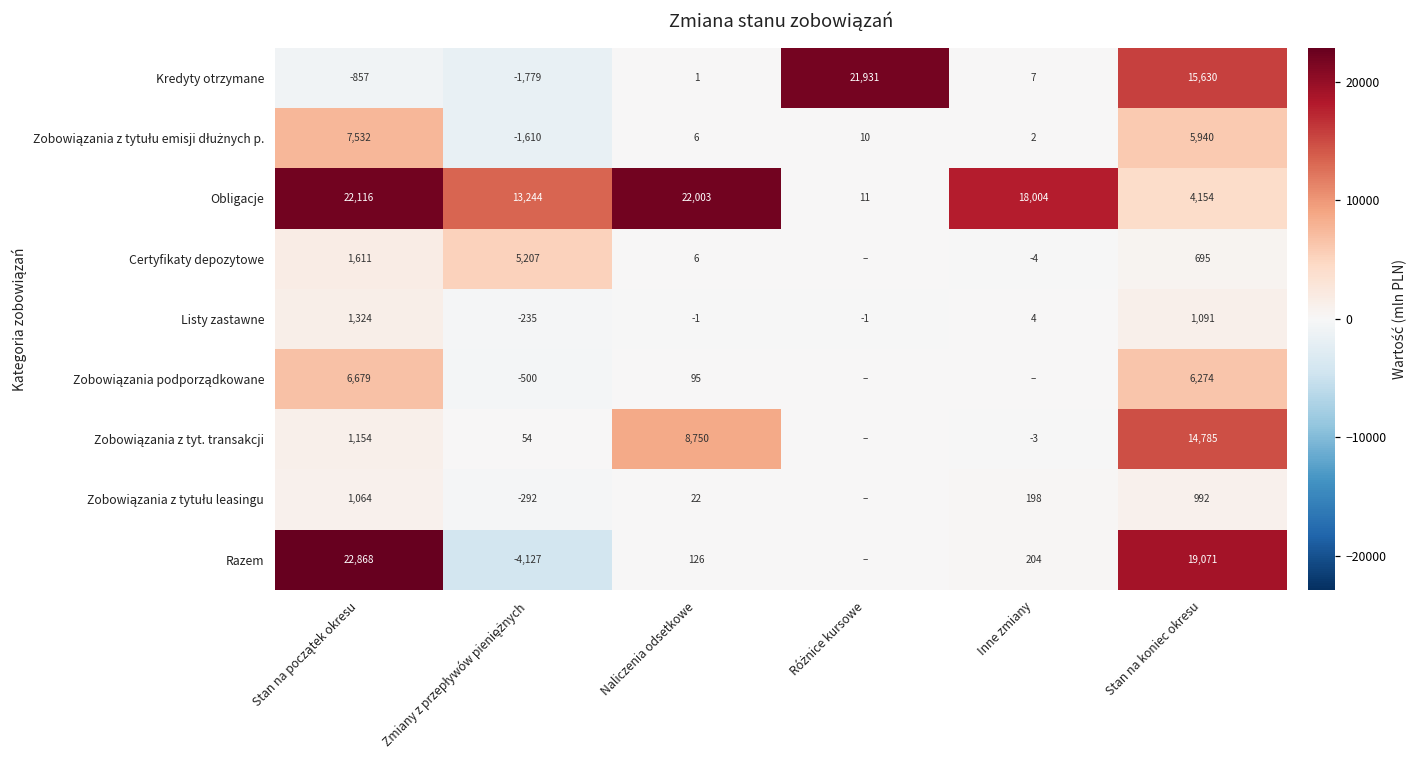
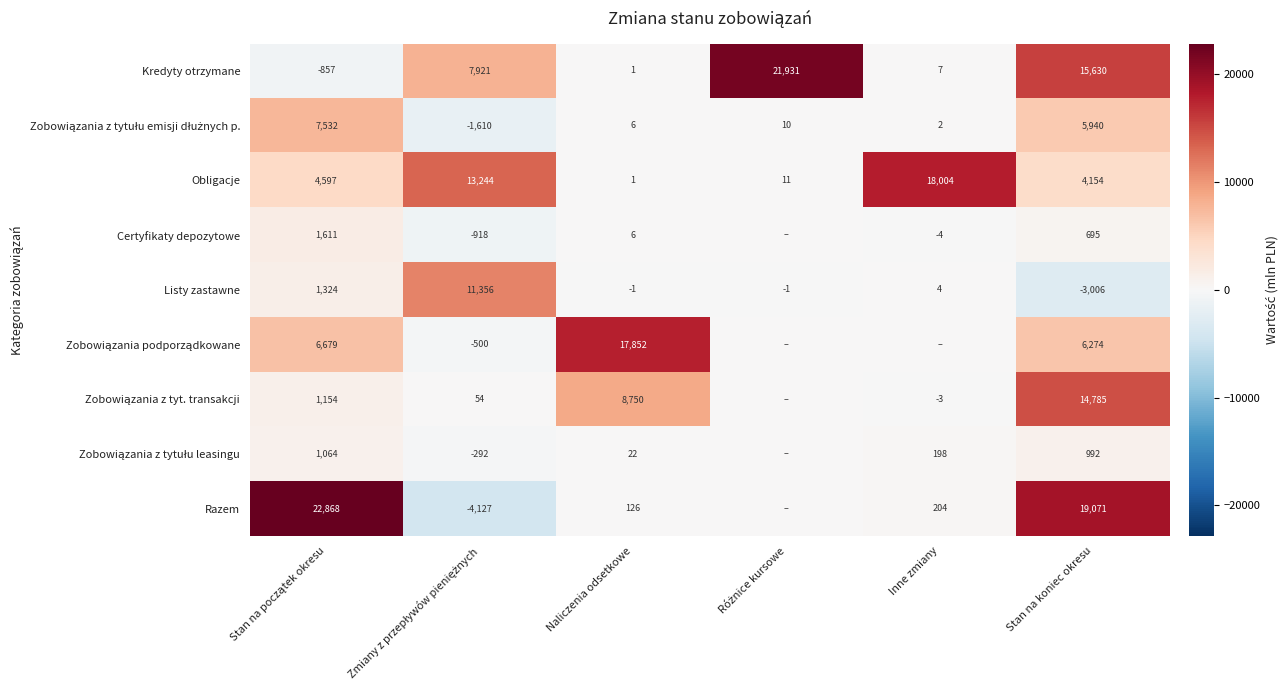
  {
    "Kredyty otrzymane": {
      "Stan na początek okresu": "-857",
-     "Zmiany z przepływów pieniężnych": "-1,779",
+     "Zmiany z przepływów pieniężnych": "7,921",
      "Naliczenia odsetkowe": "1",
      "Różnice kursowe": "21,931",
      "Inne zmiany": "7",
      "Stan na koniec okresu": "15,630"
    },
    "Zobowiązania z tytułu emisji dłużnych p.": {
      "Stan na początek okresu": "7,532",
      "Zmiany z przepływów pieniężnych": "-1,610",
      "Naliczenia odsetkowe": "6",
      "Różnice kursowe": "10",
      "Inne zmiany": "2",
      "Stan na koniec okresu": "5,940"
    },
    "Obligacje": {
-     "Stan na początek okresu": "22,116",
+     "Stan na początek okresu": "4,597",
      "Zmiany z przepływów pieniężnych": "13,244",
-     "Naliczenia odsetkowe": "22,003",
+     "Naliczenia odsetkowe": "1",
      "Różnice kursowe": "11",
      "Inne zmiany": "18,004",
      "Stan na koniec okresu": "4,154"
    },
    "Certyfikaty depozytowe": {
      "Stan na początek okresu": "1,611",
-     "Zmiany z przepływów pieniężnych": "5,207",
+     "Zmiany z przepływów pieniężnych": "-918",
      "Naliczenia odsetkowe": "6",
      "Inne zmiany": "-4",
      "Stan na koniec okresu": "695"
    },
    "Listy zastawne": {
      "Stan na początek okresu": "1,324",
-     "Zmiany z przepływów pieniężnych": "-235",
+     "Zmiany z przepływów pieniężnych": "11,356",
      "Naliczenia odsetkowe": "-1",
      "Różnice kursowe": "-1",
      "Inne zmiany": "4",
-     "Stan na koniec okresu": "1,091"
+     "Stan na koniec okresu": "-3,006"
    },
    "Zobowiązania podporządkowane": {
      "Stan na początek okresu": "6,679",
      "Zmiany z przepływów pieniężnych": "-500",
-     "Naliczenia odsetkowe": "95",
+     "Naliczenia odsetkowe": "17,852",
      "Stan na koniec okresu": "6,274"
    },
    "Zobowiązania z tyt. transakcji": {
      "Stan na początek okresu": "1,154",
      "Zmiany z przepływów pieniężnych": "54",
      "Naliczenia odsetkowe": "8,750",
      "Inne zmiany": "-3",
      "Stan na koniec okresu": "14,785"
    },
    "Zobowiązania z tytułu leasingu": {
      "Stan na początek okresu": "1,064",
      "Zmiany z przepływów pieniężnych": "-292",
      "Naliczenia odsetkowe": "22",
      "Inne zmiany": "198",
      "Stan na koniec okresu": "992"
    },
    "Razem": {
      "Stan na początek okresu": "22,868",
      "Zmiany z przepływów pieniężnych": "-4,127",
      "Naliczenia odsetkowe": "126",
      "Inne zmiany": "204",
      "Stan na koniec okresu": "19,071"
    }
  }
